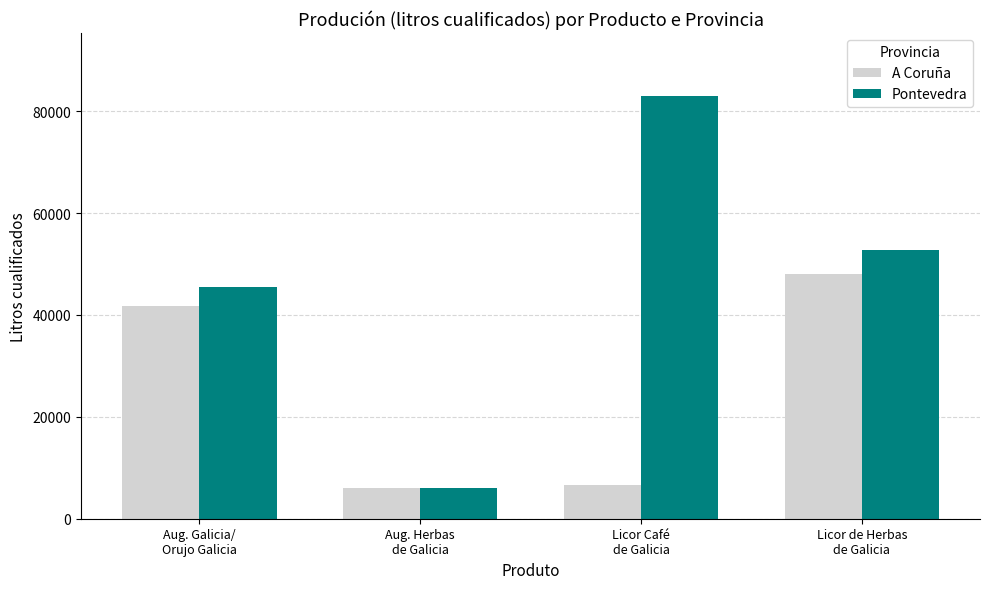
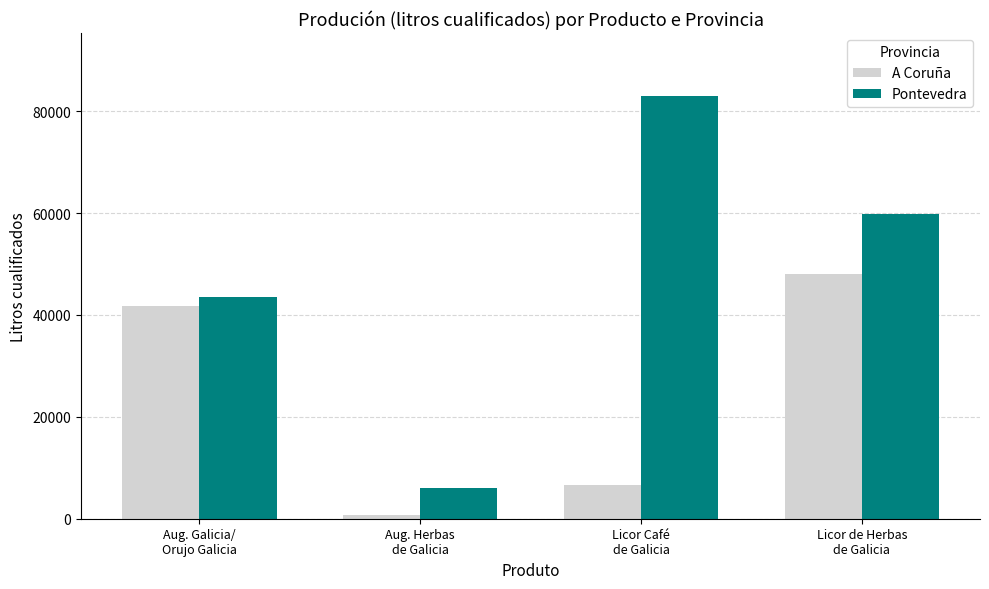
  {
    "A Coruña": {
      "Aug. Galicia/ Orujo Galicia": 42000,
-     "Aug. Herbas de Galicia": 6000,
+     "Aug. Herbas de Galicia": 1000,
      "Licor Café de Galicia": 7000,
      "Licor de Herbas de Galicia": 48000
    },
    "Pontevedra": {
-     "Aug. Galicia/ Orujo Galicia": 46000,
+     "Aug. Galicia/ Orujo Galicia": 43000,
      "Aug. Herbas de Galicia": 6000,
      "Licor Café de Galicia": 83000,
-     "Licor de Herbas de Galicia": 53000
+     "Licor de Herbas de Galicia": 60000
    }
  }
